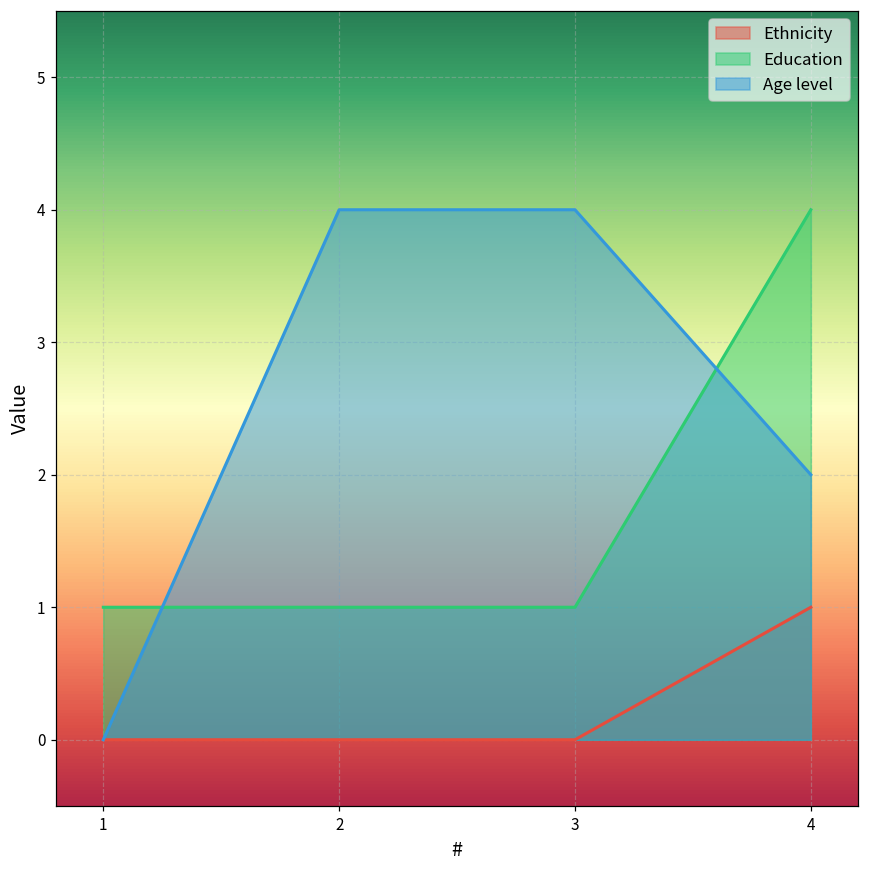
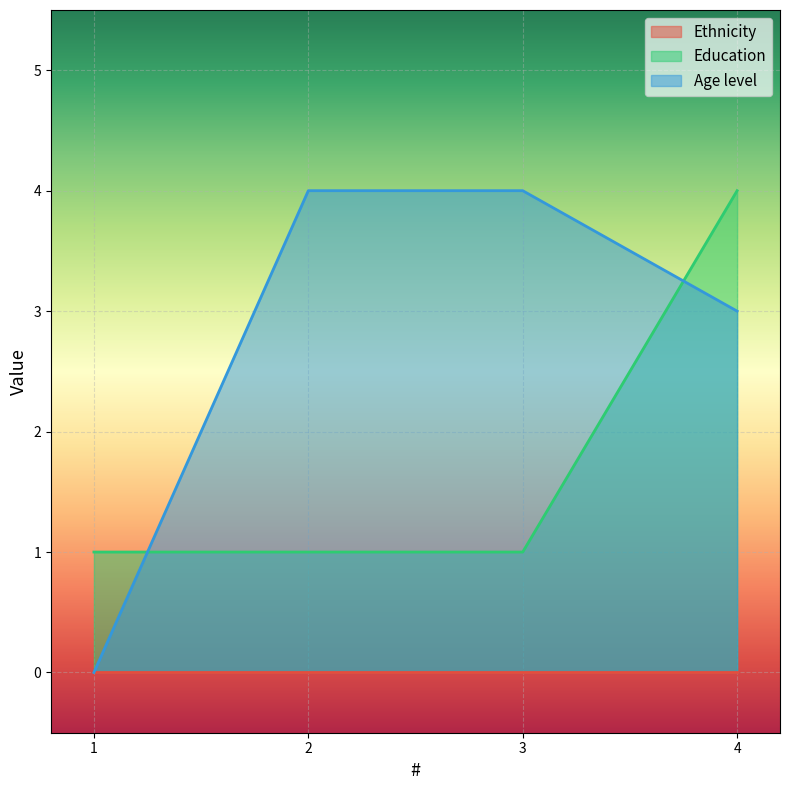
  {
    "Ethnicity": {
      "2": 0,
      "3": 0,
-     "4": 1
+     "4": 0
    },
    "Education": {
      "1": 1,
      "2": 1,
      "3": 1,
      "4": 4
    },
    "Age level": {
      "2": 4,
      "3": 4,
-     "4": 2
+     "4": 3
    }
  }
